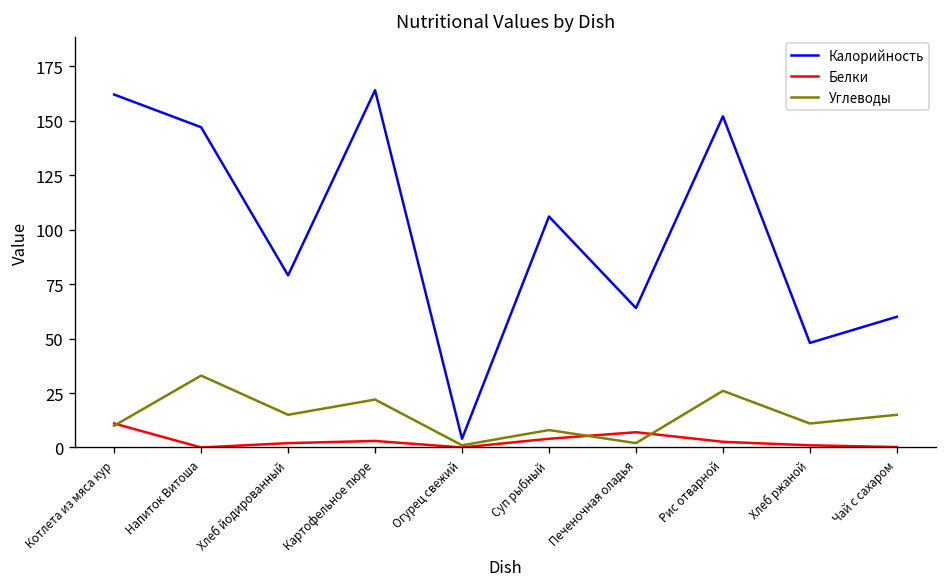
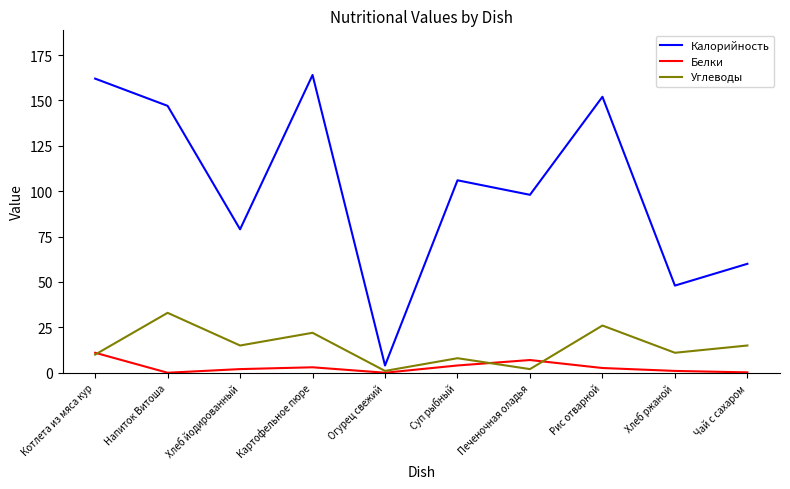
  {
    "Калорийность": {
      "Котлета из мяса кур": 162,
      "Напиток Витоша": 147,
      "Хлеб йодированный": 79,
      "Картофельное пюре": 164,
      "Огурец свежий": 4,
      "Суп рыбный": 106,
-     "Печеночная оладья": 64,
+     "Печеночная оладья": 98,
      "Рис отварной": 152,
      "Хлеб ржаной": 48,
      "Чай с сахаром": 60
    },
    "Белки": {
      "Напиток Витоша": 0,
      "Хлеб йодированный": 2,
      "Картофельное пюре": 3,
      "Суп рыбный": 4,
      "Печеночная оладья": 7,
      "Рис отварной": 3,
      "Хлеб ржаной": 1,
      "Чай с сахаром": 0
    },
    "Углеводы": {
      "Напиток Витоша": 33,
      "Хлеб йодированный": 15,
      "Картофельное пюре": 22,
      "Суп рыбный": 8,
      "Печеночная оладья": 2,
      "Рис отварной": 26,
      "Хлеб ржаной": 11,
      "Чай с сахаром": 15
    }
  }
